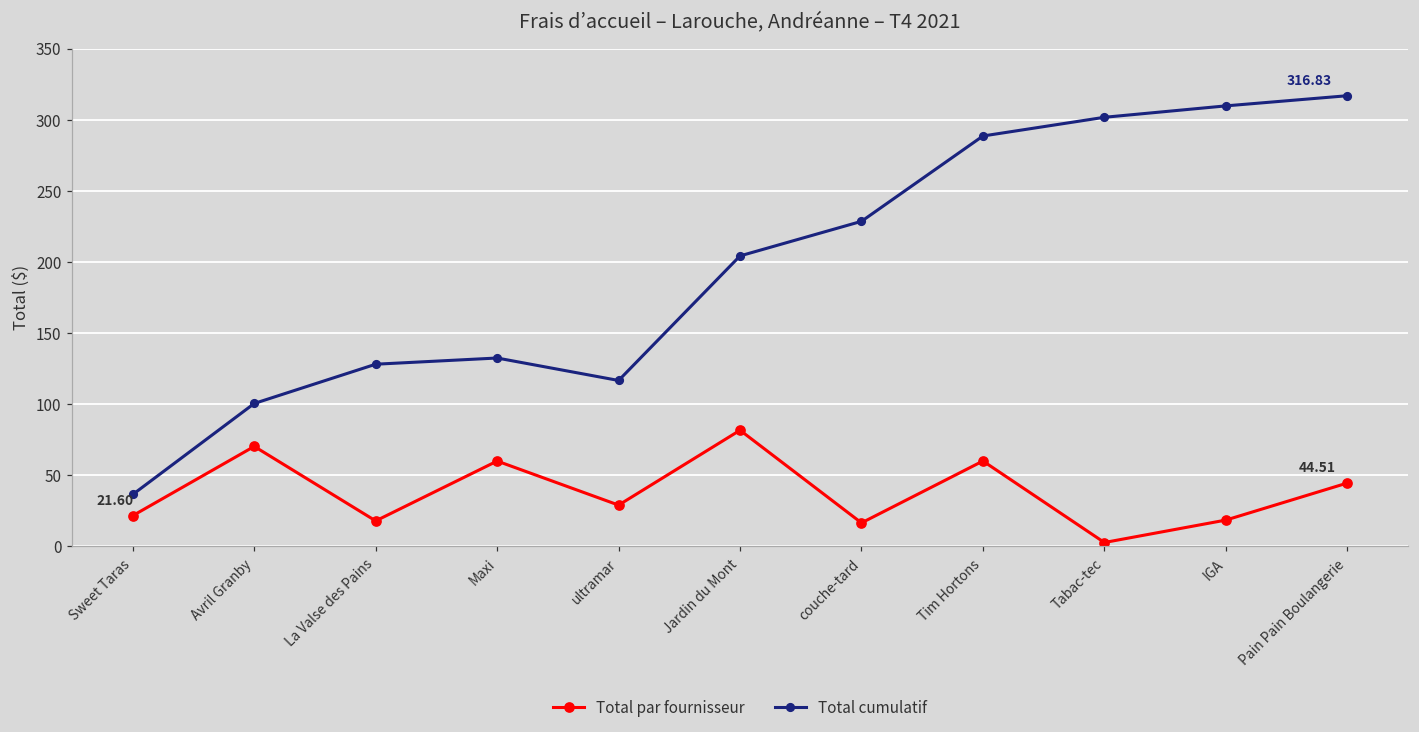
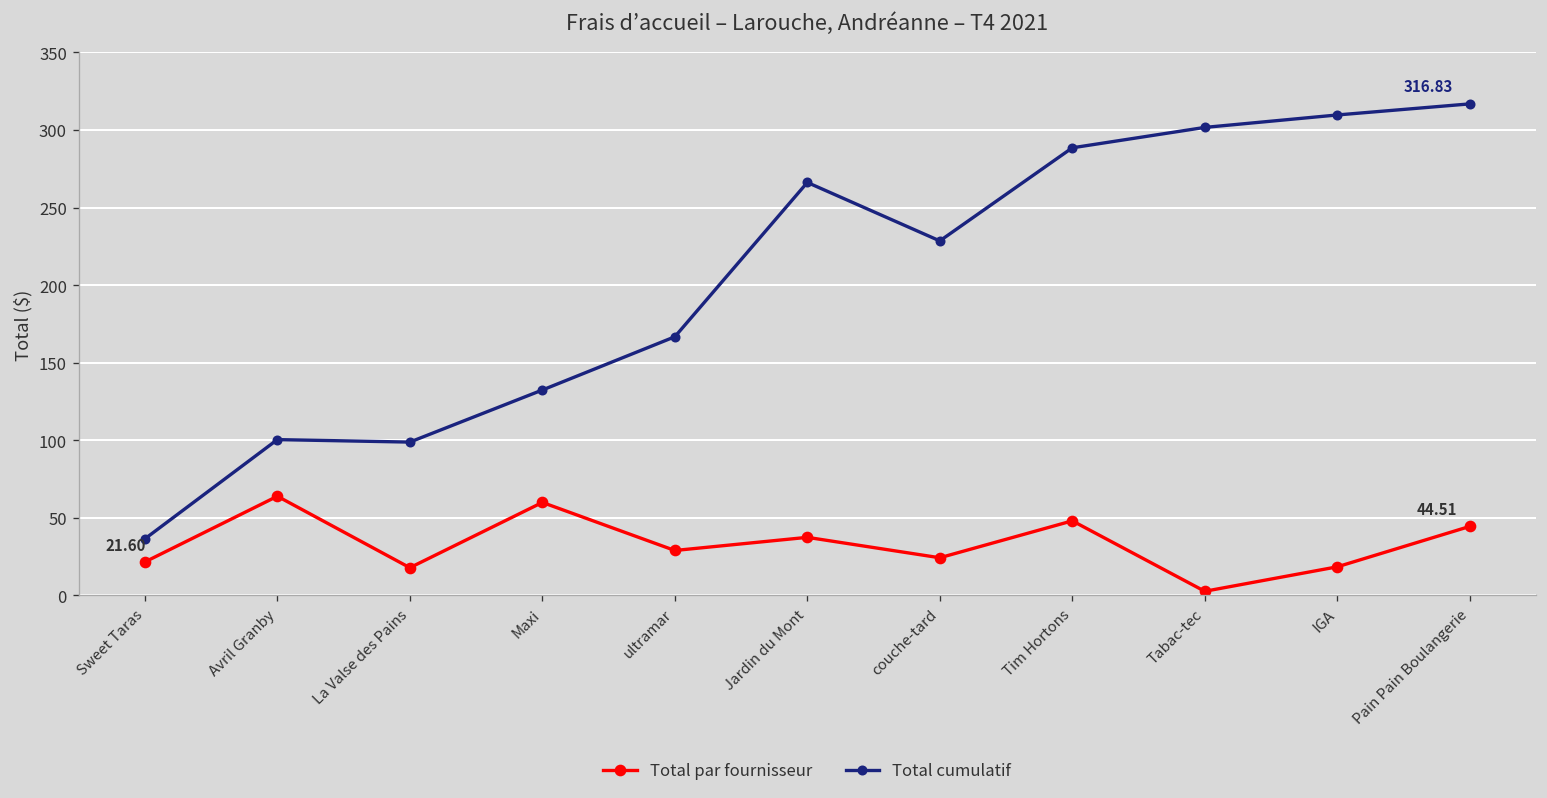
  {
    "Total par fournisseur": {
-     "Avril Granby": 70,
+     "Avril Granby": 64,
      "La Valse des Pains": 18,
      "Maxi": 60,
      "ultramar": 29,
-     "Jardin du Mont": 82,
-     "couche-tard": 17,
-     "Tim Hortons": 60,
+     "Jardin du Mont": 37,
+     "couche-tard": 24,
+     "Tim Hortons": 48,
      "Tabac-tec": 3,
      "IGA": 18
    },
    "Total cumulatif": {
      "Avril Granby": 100,
-     "La Valse des Pains": 128,
+     "La Valse des Pains": 99,
      "Maxi": 132,
-     "ultramar": 117,
-     "Jardin du Mont": 204,
+     "ultramar": 167,
+     "Jardin du Mont": 266,
      "couche-tard": 229,
      "Tim Hortons": 289,
      "Tabac-tec": 302,
      "IGA": 310
    }
  }
